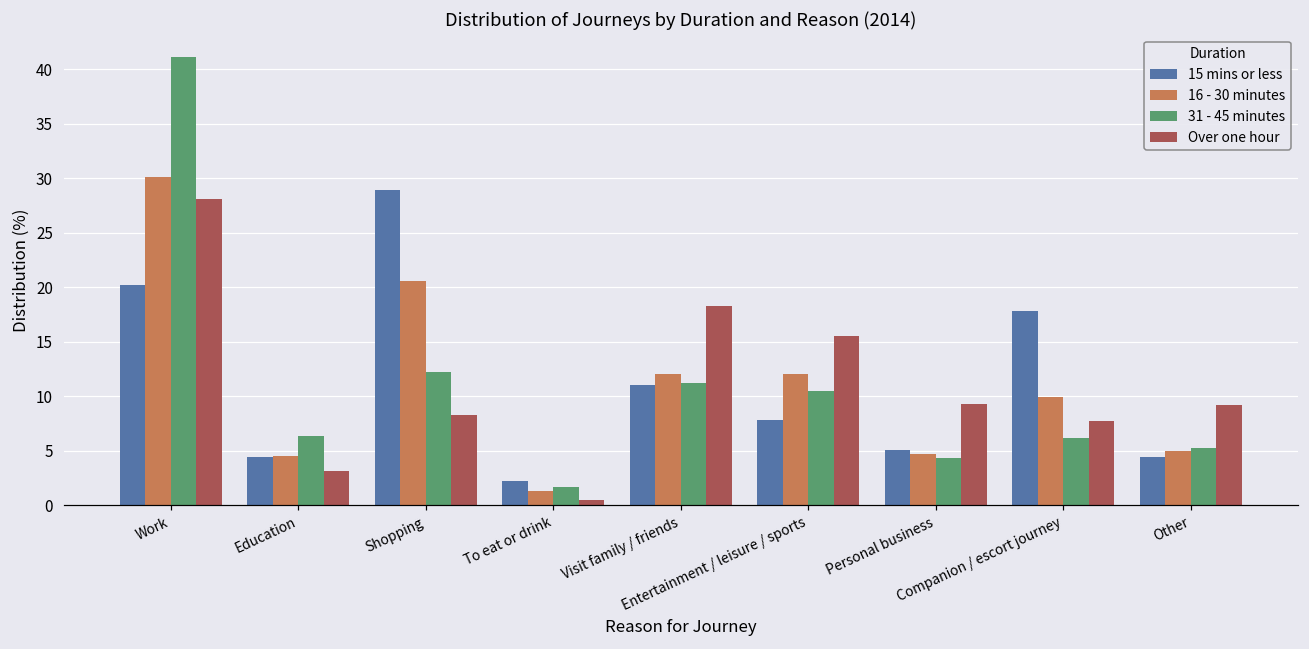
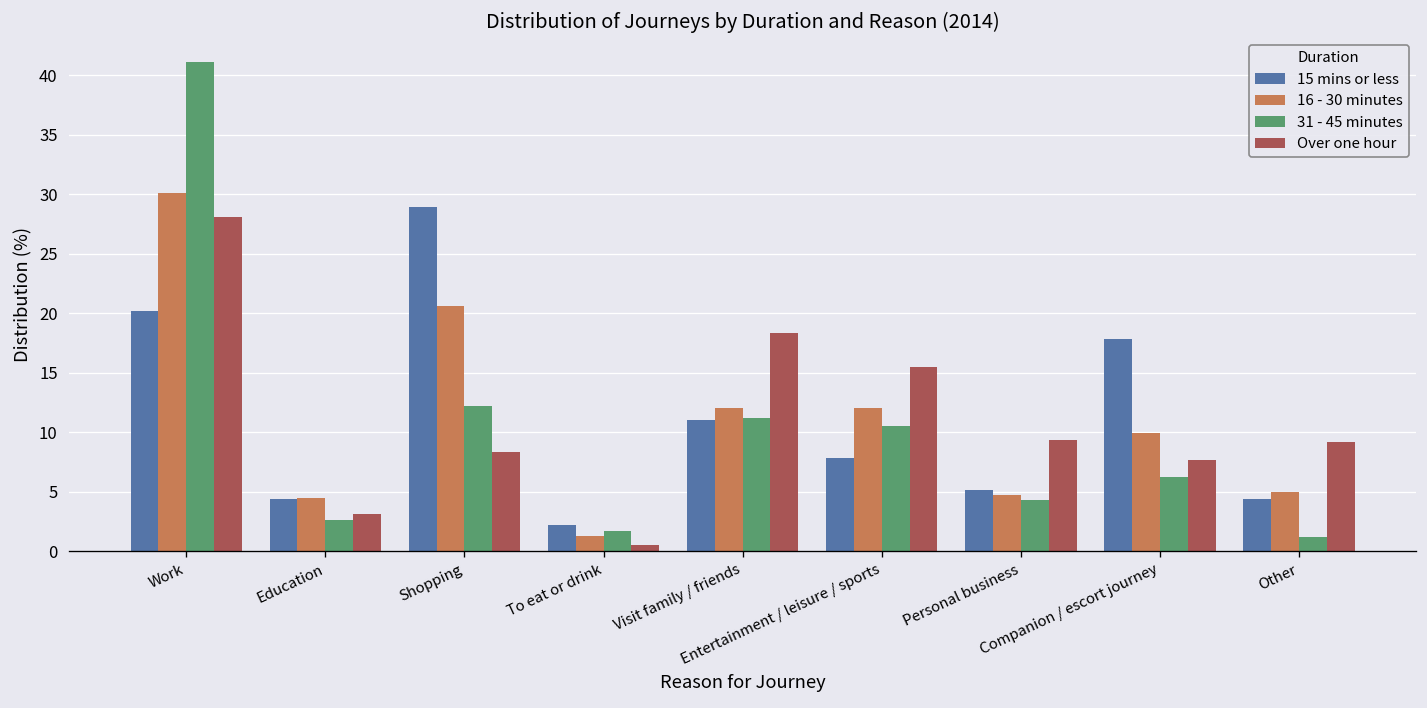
  {
    "15 mins or less": {
      "Work": 20,
      "Education": 4,
      "Shopping": 29,
      "To eat or drink": 2,
      "Visit family / friends": 11,
      "Entertainment / leisure / sports": 8,
      "Personal business": 5,
      "Companion / escort journey": 18,
      "Other": 4
    },
    "31 - 45 minutes": {
      "Work": 41,
-     "Education": 6,
+     "Education": 3,
      "Shopping": 12,
      "To eat or drink": 2,
      "Visit family / friends": 11,
      "Entertainment / leisure / sports": 11,
      "Personal business": 4,
      "Companion / escort journey": 6,
-     "Other": 5
+     "Other": 1
    }
  }
